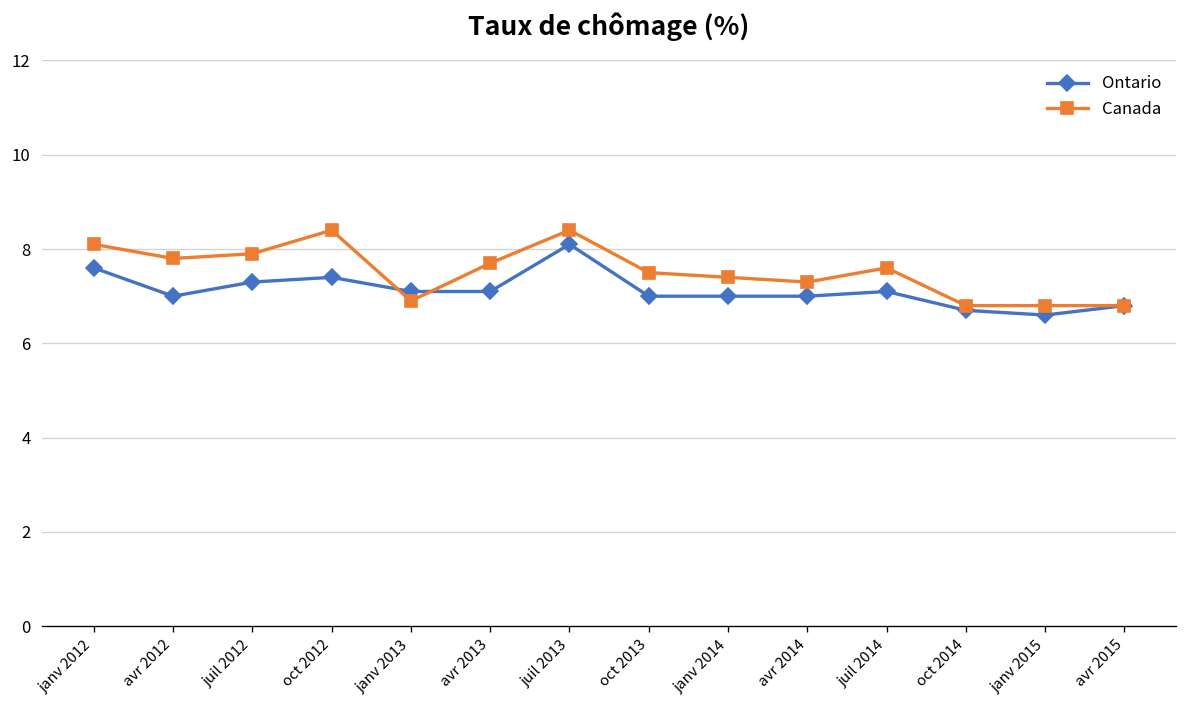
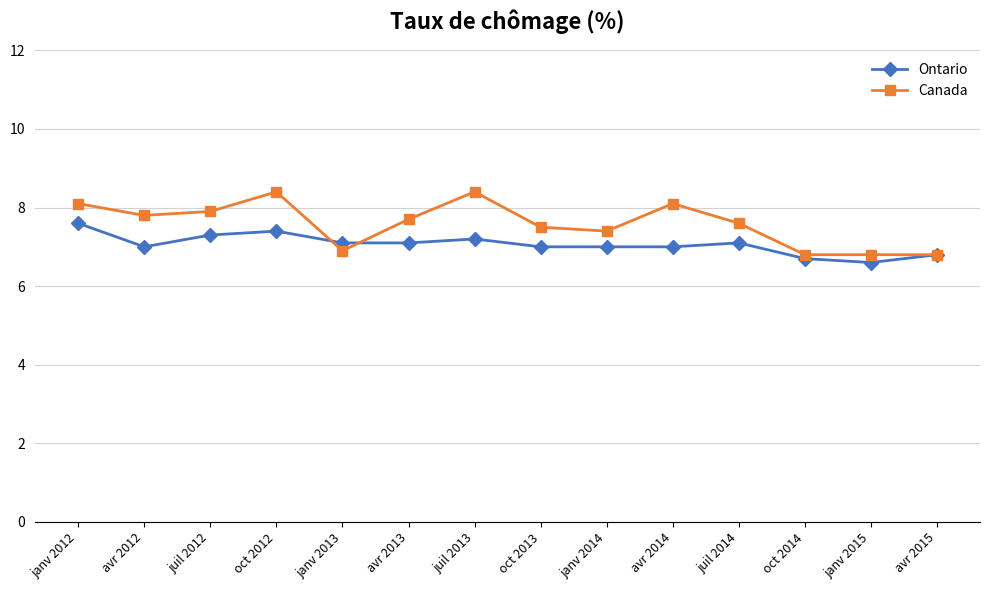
  {
    "Ontario": {
      "janv 2012": 7.6,
      "avr 2012": 7.0,
      "juil 2012": 7.3,
      "oct 2012": 7.4,
      "janv 2013": 7.1,
      "avr 2013": 7.1,
-     "juil 2013": 8.1,
+     "juil 2013": 7.2,
      "oct 2013": 7.0,
      "janv 2014": 7.0,
      "avr 2014": 7.0,
      "juil 2014": 7.1,
      "oct 2014": 6.7,
      "janv 2015": 6.6
    },
    "Canada": {
      "janv 2012": 8.1,
      "avr 2012": 7.8,
      "juil 2012": 7.9,
      "oct 2012": 8.4,
      "janv 2013": 6.9,
      "avr 2013": 7.7,
      "juil 2013": 8.4,
      "oct 2013": 7.5,
      "janv 2014": 7.4,
-     "avr 2014": 7.3,
+     "avr 2014": 8.1,
      "juil 2014": 7.6,
      "oct 2014": 6.8,
      "janv 2015": 6.8
    }
  }
